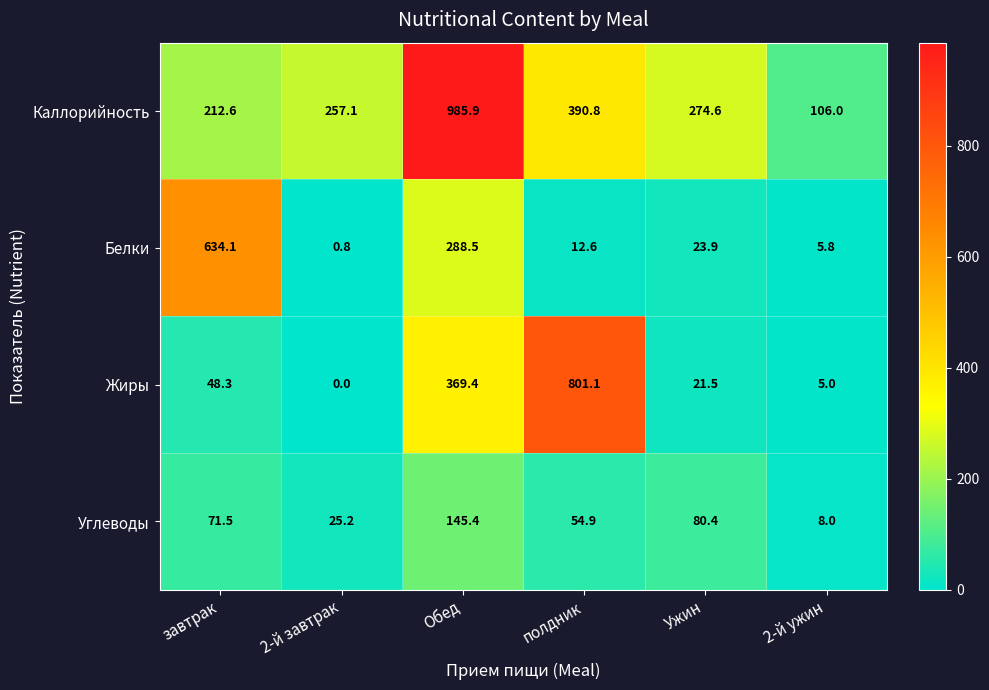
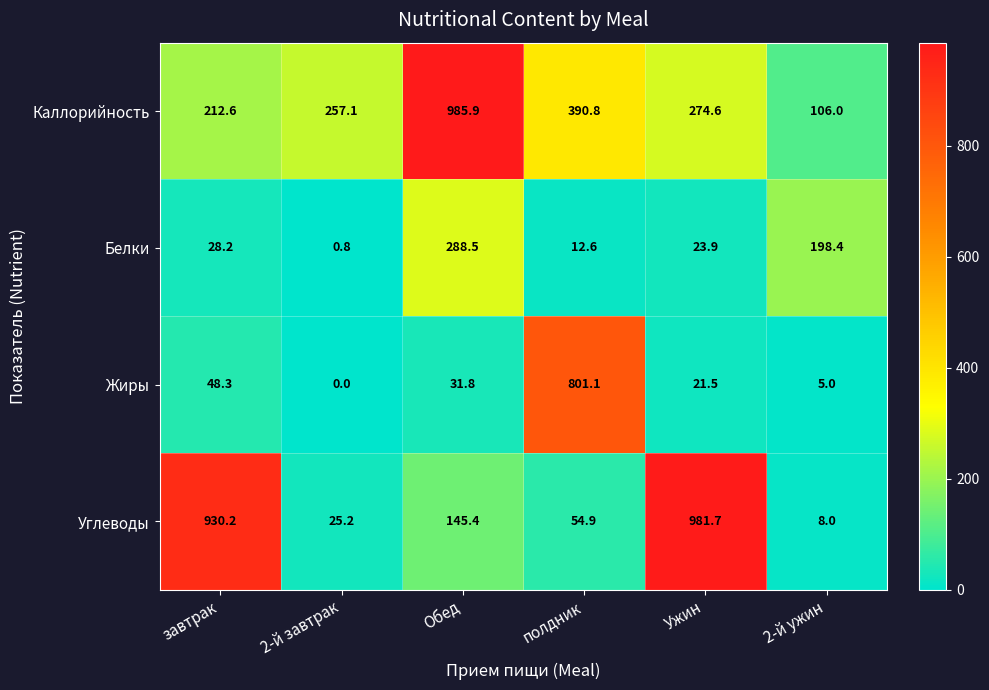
  {
    "Каллорийность": {
      "завтрак": 212.6,
      "2-й завтрак": 257.1,
      "Обед": 985.9,
      "полдник": 390.8,
      "Ужин": 274.6,
      "2-й ужин": 106.0
    },
    "Белки": {
-     "завтрак": 634.1,
+     "завтрак": 28.2,
      "2-й завтрак": 0.8,
      "Обед": 288.5,
      "полдник": 12.6,
      "Ужин": 23.9,
-     "2-й ужин": 5.8
+     "2-й ужин": 198.4
    },
    "Жиры": {
      "завтрак": 48.3,
      "2-й завтрак": 0.0,
-     "Обед": 369.4,
+     "Обед": 31.8,
      "полдник": 801.1,
      "Ужин": 21.5,
      "2-й ужин": 5.0
    },
    "Углеводы": {
-     "завтрак": 71.5,
+     "завтрак": 930.2,
      "2-й завтрак": 25.2,
      "Обед": 145.4,
      "полдник": 54.9,
-     "Ужин": 80.4,
+     "Ужин": 981.7,
      "2-й ужин": 8.0
    }
  }
